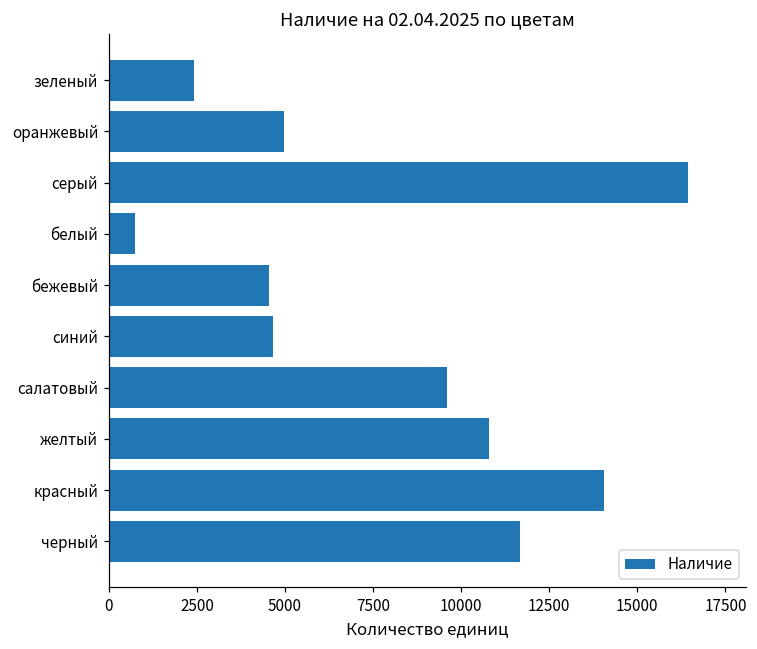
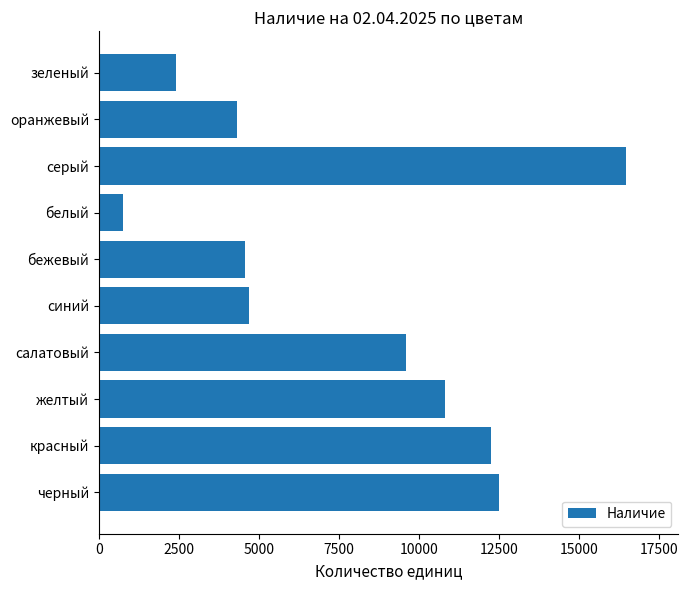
  {
    "зеленый": 2400,
-   "оранжевый": 5000,
+   "оранжевый": 4300,
    "серый": 16400,
    "белый": 700,
    "бежевый": 4600,
    "синий": 4700,
    "салатовый": 9600,
    "желтый": 10800,
-   "красный": 14000,
-   "черный": 11700
+   "красный": 12200,
+   "черный": 12500
  }
